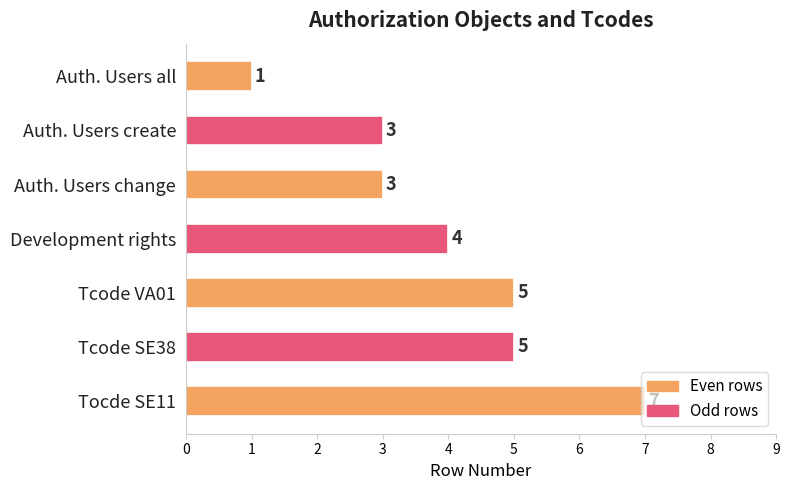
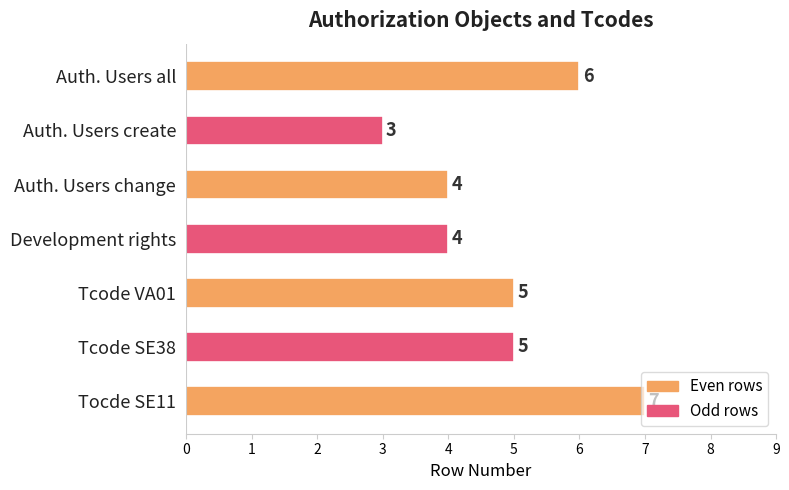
  {
-   "Auth. Users all": 1,
+   "Auth. Users all": 6,
    "Auth. Users create": 3,
-   "Auth. Users change": 3,
+   "Auth. Users change": 4,
    "Development rights": 4,
    "Tcode VA01": 5,
    "Tcode SE38": 5
  }
